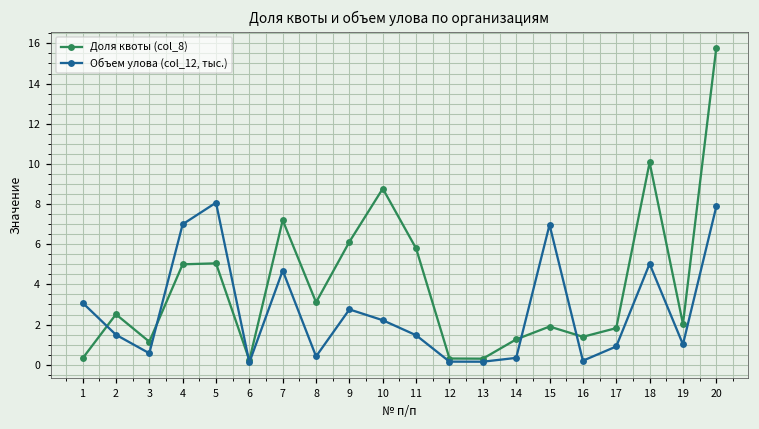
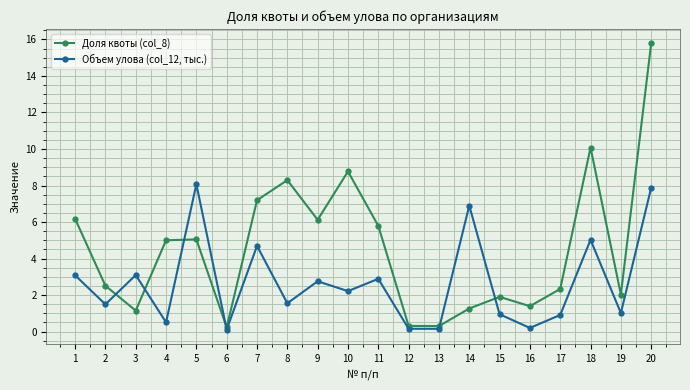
  {
    "Доля квоты (col_8)": {
-     "1": 0.3,
+     "1": 6.2,
      "2": 2.5,
      "3": 1.1,
      "4": 5.0,
      "5": 5.0,
      "7": 7.2,
-     "8": 3.1,
+     "8": 8.3,
      "9": 6.1,
      "10": 8.8,
      "11": 5.8,
      "12": 0.3,
      "13": 0.3,
      "14": 1.3,
      "15": 1.9,
      "16": 1.4,
-     "17": 1.8,
+     "17": 2.3,
      "18": 10.1,
      "19": 2.0,
      "20": 15.8
    },
    "Объем улова (col_12, тыс.)": {
      "1": 3.1,
      "2": 1.5,
-     "3": 0.6,
-     "4": 7.0,
+     "3": 3.1,
+     "4": 0.5,
      "5": 8.1,
      "7": 4.7,
-     "8": 0.4,
+     "8": 1.6,
      "9": 2.8,
      "10": 2.2,
-     "11": 1.5,
+     "11": 2.9,
      "12": 0.2,
      "13": 0.2,
-     "14": 0.3,
-     "15": 7.0,
+     "14": 6.9,
+     "15": 0.9,
      "16": 0.2,
      "17": 0.9,
      "18": 5.0,
      "19": 1.0,
      "20": 7.9
    }
  }
